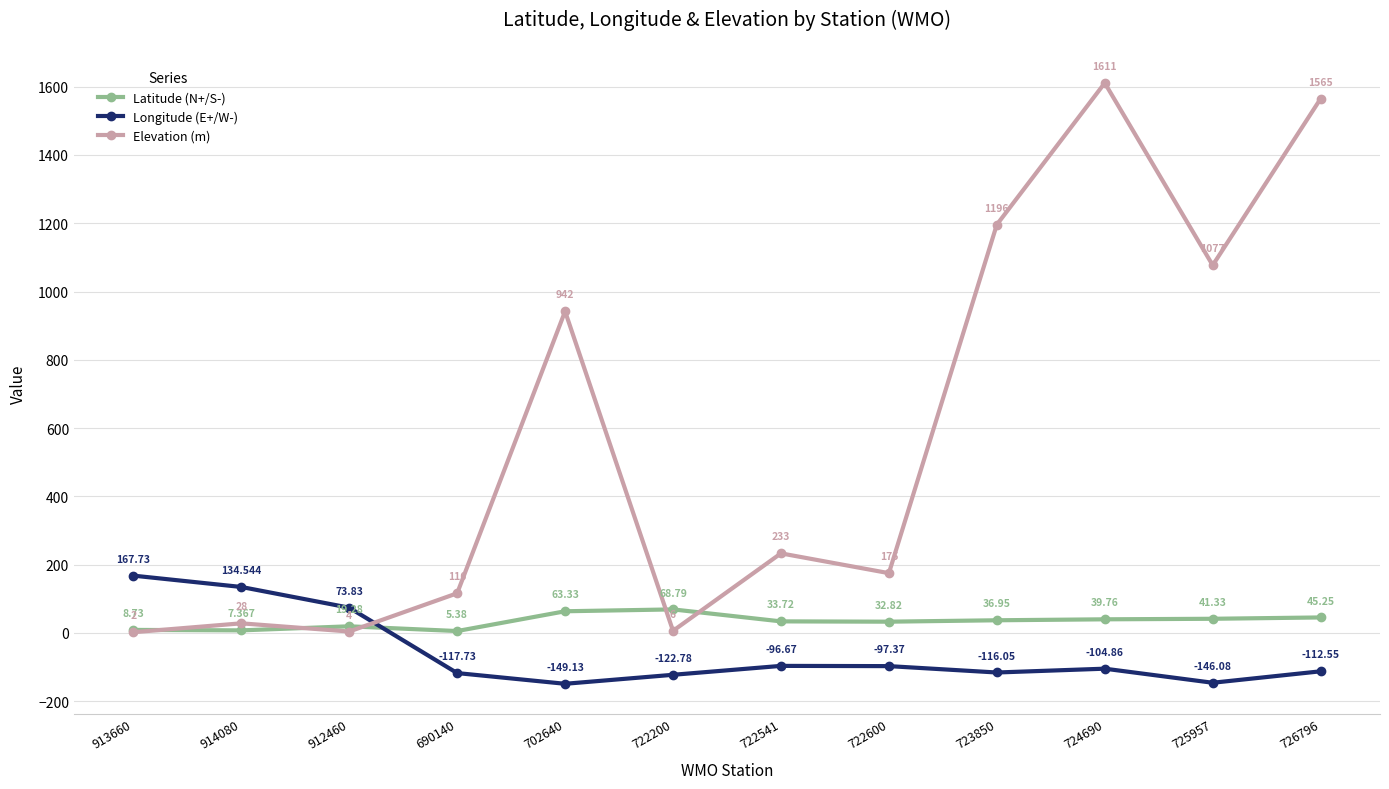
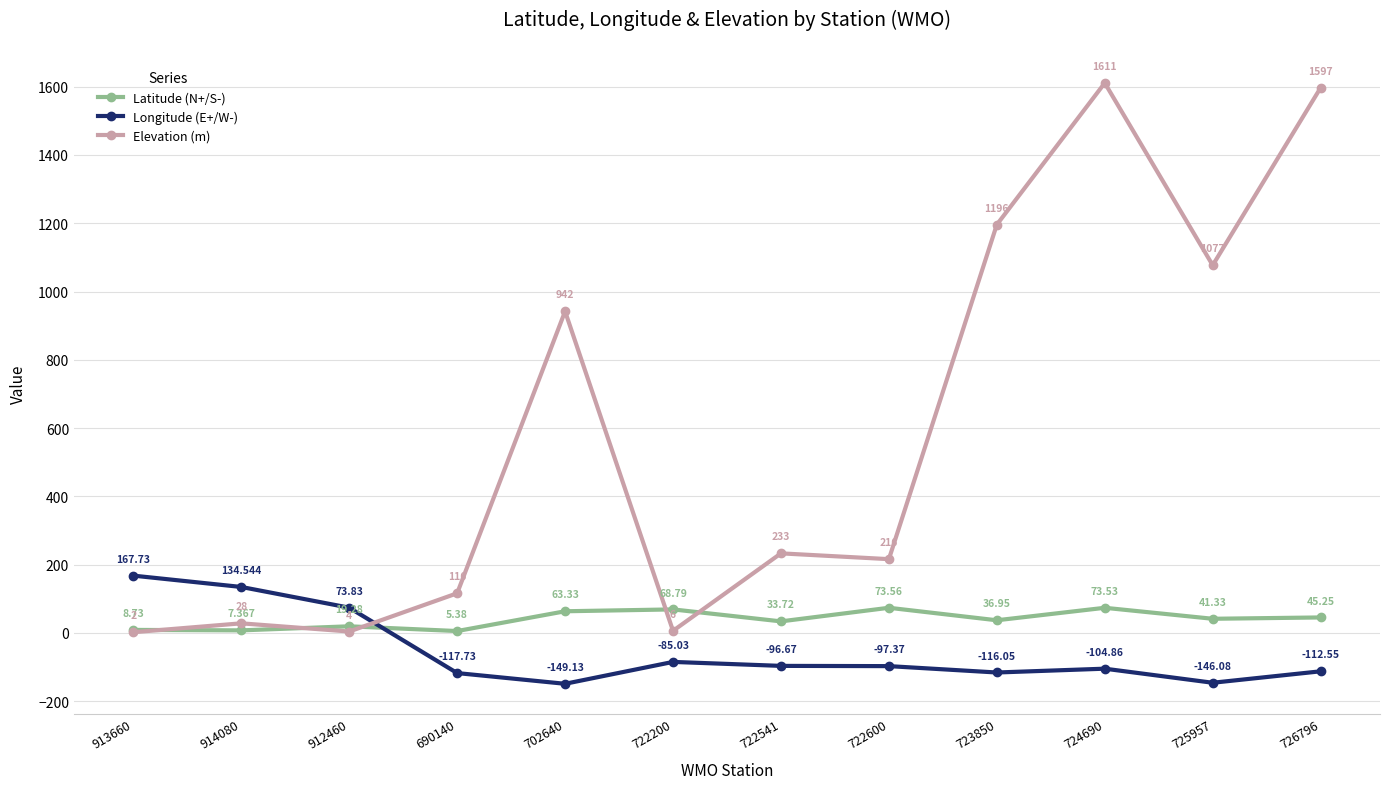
  {
    "Latitude (N+/S-)": {
      "914080": 7.367,
      "690140": 5.38,
      "702640": 63.33,
      "722200": 68.79,
      "722541": 33.72,
-     "722600": 32.82,
+     "722600": 73.56,
      "723850": 36.95,
-     "724690": 39.76,
+     "724690": 73.53,
      "725957": 41.33,
      "726796": 45.25
    },
    "Longitude (E+/W-)": {
      "913660": 167.73,
      "914080": 134.544,
      "912460": 73.83,
      "690140": -117.73,
      "702640": -149.13,
-     "722200": -122.78,
+     "722200": -85.03,
      "722541": -96.67,
      "722600": -97.37,
      "723850": -116.05,
      "724690": -104.86,
      "725957": -146.08,
      "726796": -112.55
    },
    "Elevation (m)": {
      "690140": 116,
      "702640": 942,
      "722541": 233,
-     "722600": 175,
+     "722600": 216,
      "723850": 1196,
      "724690": 1611,
      "725957": 1077,
-     "726796": 1565
+     "726796": 1597
    }
  }
